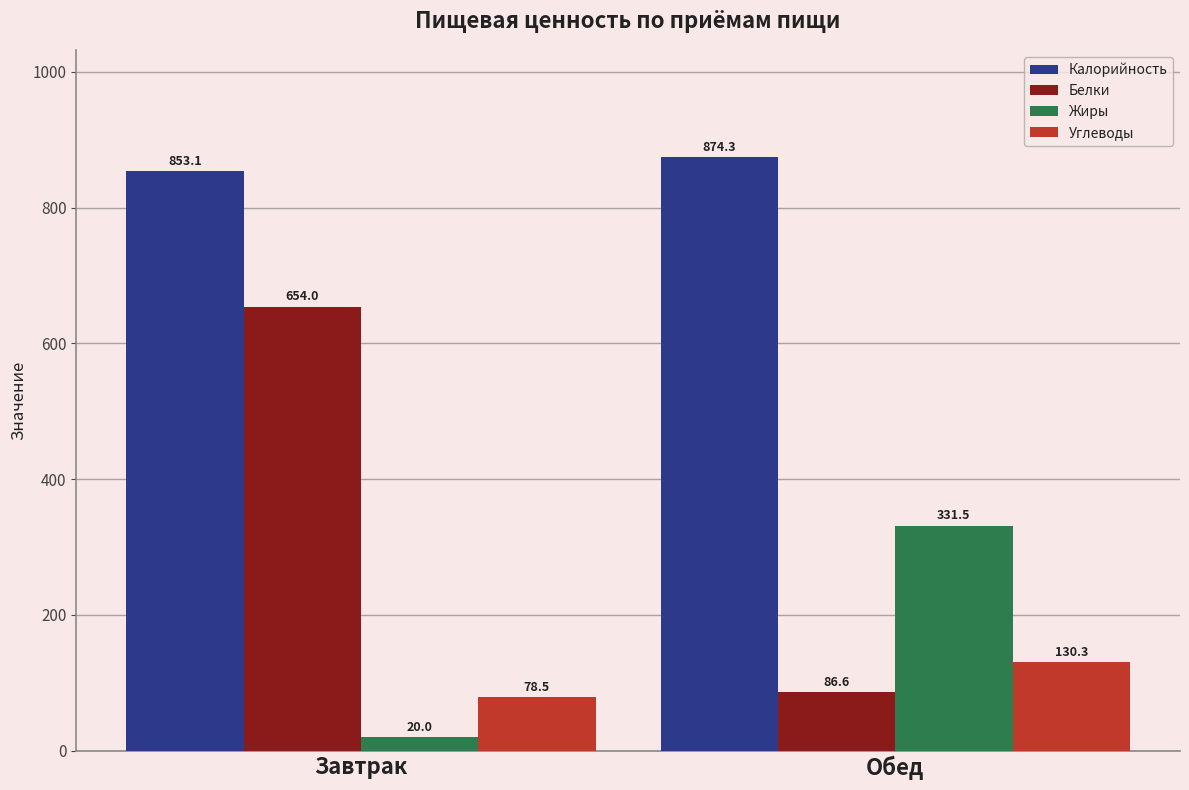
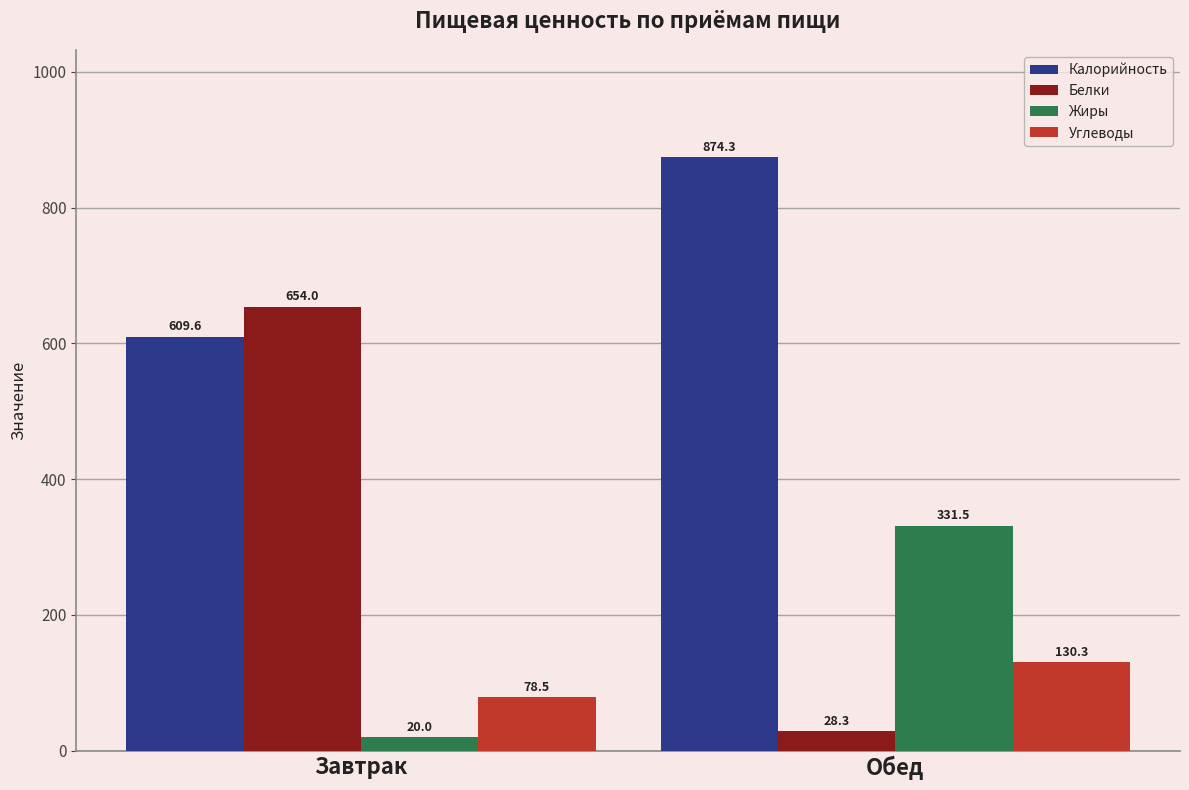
  {
    "Калорийность": {
-     "Завтрак": 853.1,
+     "Завтрак": 609.6,
      "Обед": 874.3
    },
    "Белки": {
      "Завтрак": 654.0,
-     "Обед": 86.6
+     "Обед": 28.3
    },
    "Жиры": {
      "Завтрак": 20.0,
      "Обед": 331.5
    },
    "Углеводы": {
      "Завтрак": 78.5,
      "Обед": 130.3
    }
  }
